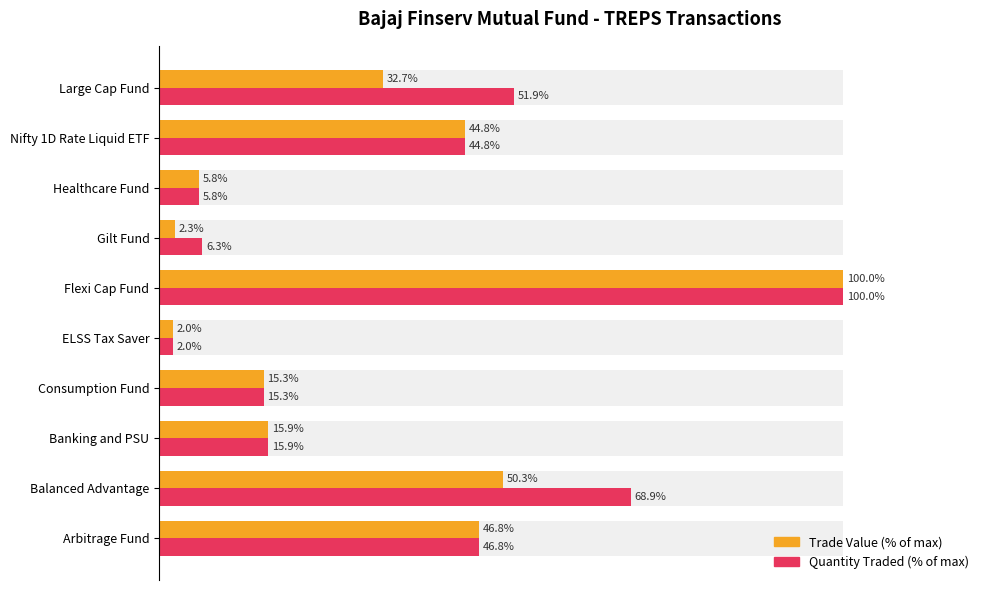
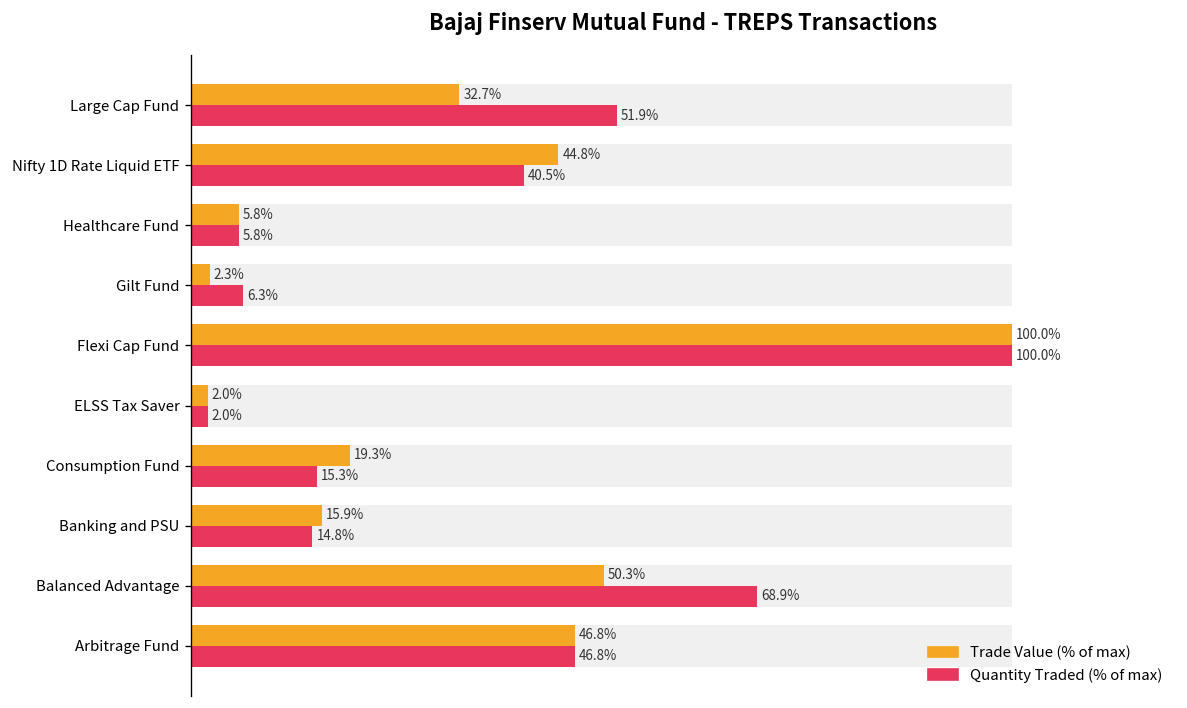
  {
    "Trade Value (% of max)": {
      "Flexi Cap Fund": "100.0%",
-     "Consumption Fund": "15.3%"
+     "Consumption Fund": "19.3%"
    },
    "Quantity Traded (% of max)": {
-     "Nifty 1D Rate Liquid ETF": "44.8%",
+     "Nifty 1D Rate Liquid ETF": "40.5%",
      "Flexi Cap Fund": "100.0%",
-     "Banking and PSU": "15.9%"
+     "Banking and PSU": "14.8%"
    }
  }
